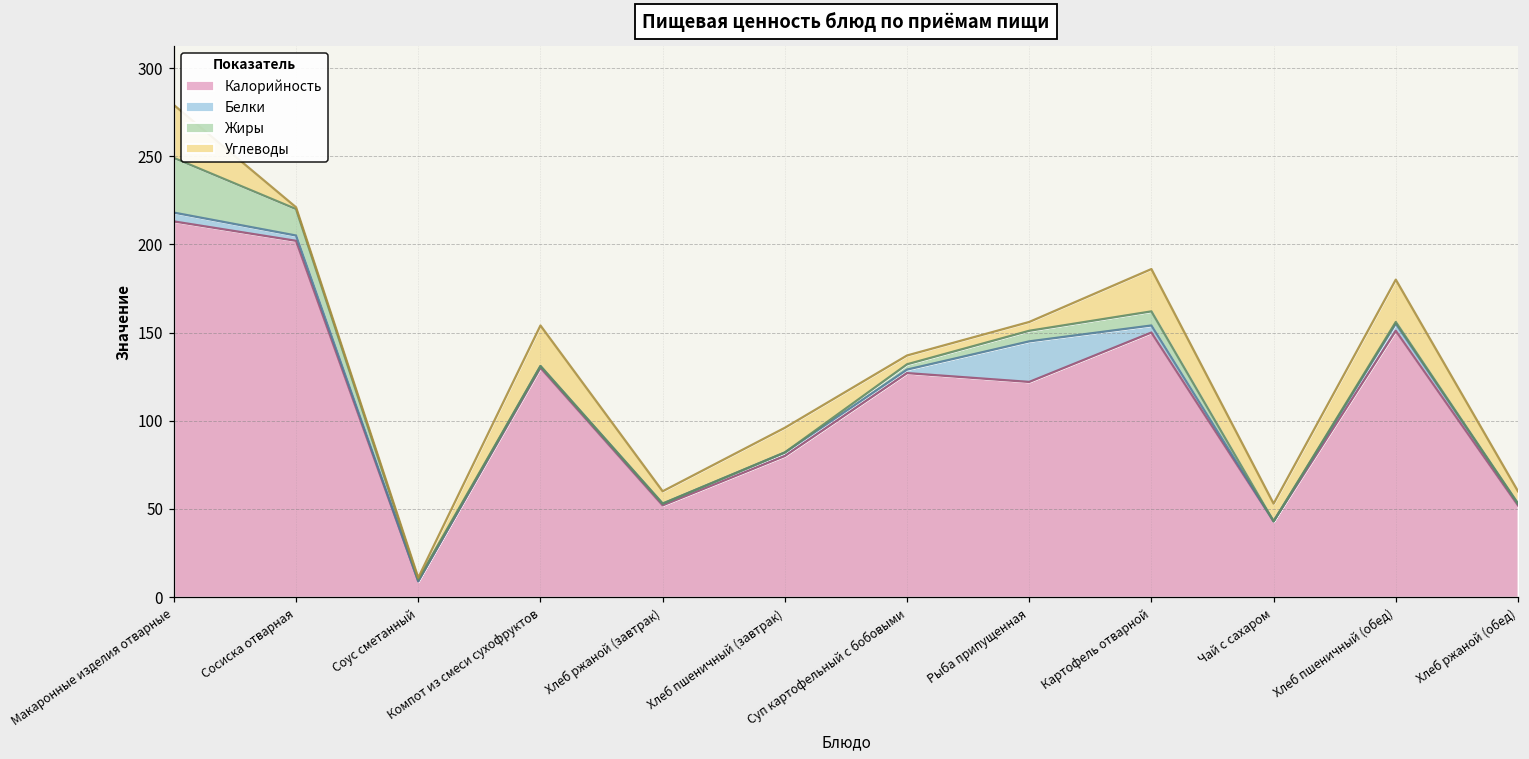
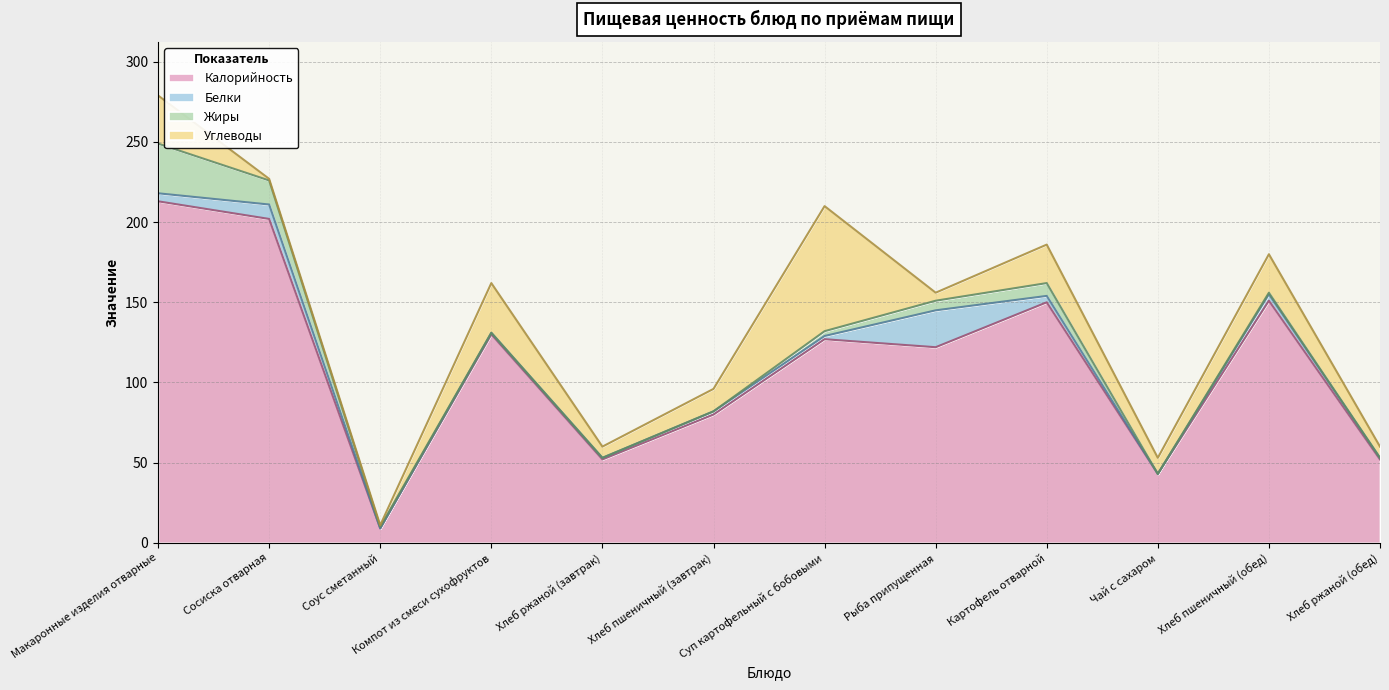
  {
    "Калорийность": {
      "Макаронные изделия отварные": 213,
      "Сосиска отварная": 202,
      "Хлеб пшеничный (завтрак)": 80,
      "Суп картофельный с бобовыми": 127,
      "Рыба припущенная": 122,
      "Картофель отварной": 150,
      "Хлеб пшеничный (обед)": 151
    },
    "Белки": {
      "Макаронные изделия отварные": 5,
-     "Сосиска отварная": 3,
+     "Сосиска отварная": 9,
      "Суп картофельный с бобовыми": 2,
      "Рыба припущенная": 23,
      "Картофель отварной": 4
    },
    "Жиры": {
      "Макаронные изделия отварные": 31,
      "Суп картофельный с бобовыми": 3,
      "Рыба припущенная": 6,
      "Картофель отварной": 8
    },
    "Углеводы": {
      "Макаронные изделия отварные": 30,
-     "Компот из смеси сухофруктов": 23,
+     "Компот из смеси сухофруктов": 31,
      "Хлеб ржаной (завтрак)": 7,
      "Хлеб пшеничный (завтрак)": 14,
-     "Суп картофельный с бобовыми": 5,
+     "Суп картофельный с бобовыми": 78,
      "Рыба припущенная": 5,
      "Картофель отварной": 24,
      "Чай с сахаром": 10,
      "Хлеб пшеничный (обед)": 24,
      "Хлеб ржаной (обед)": 7
    }
  }
